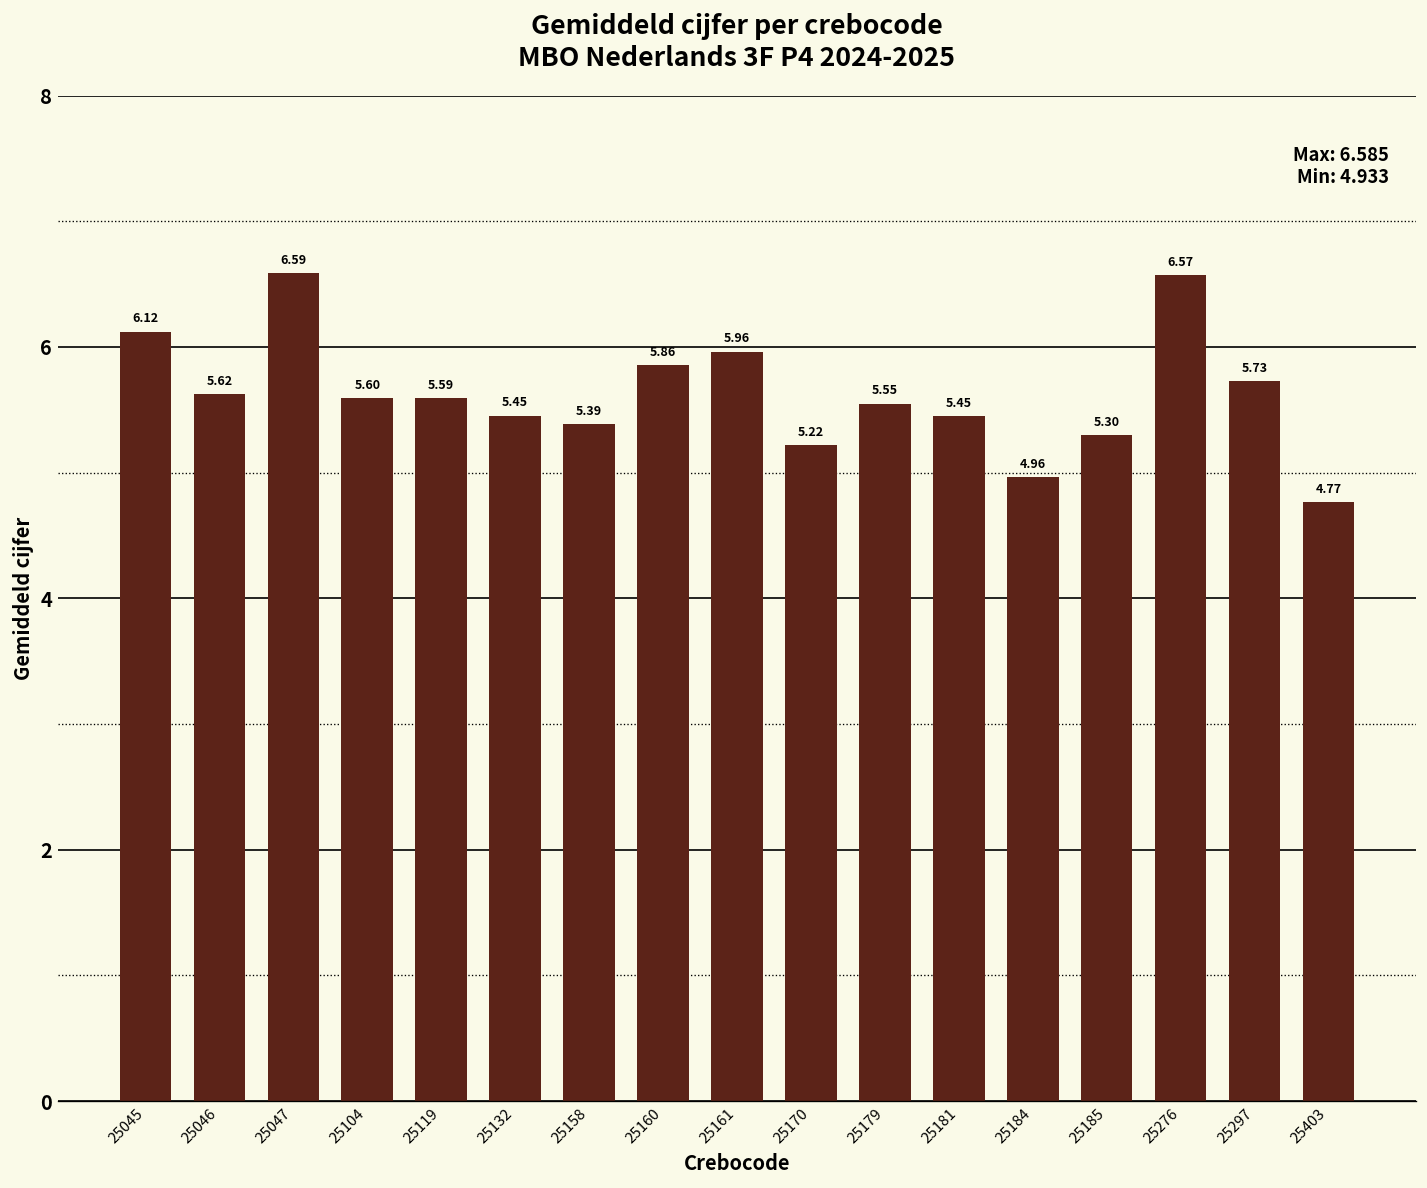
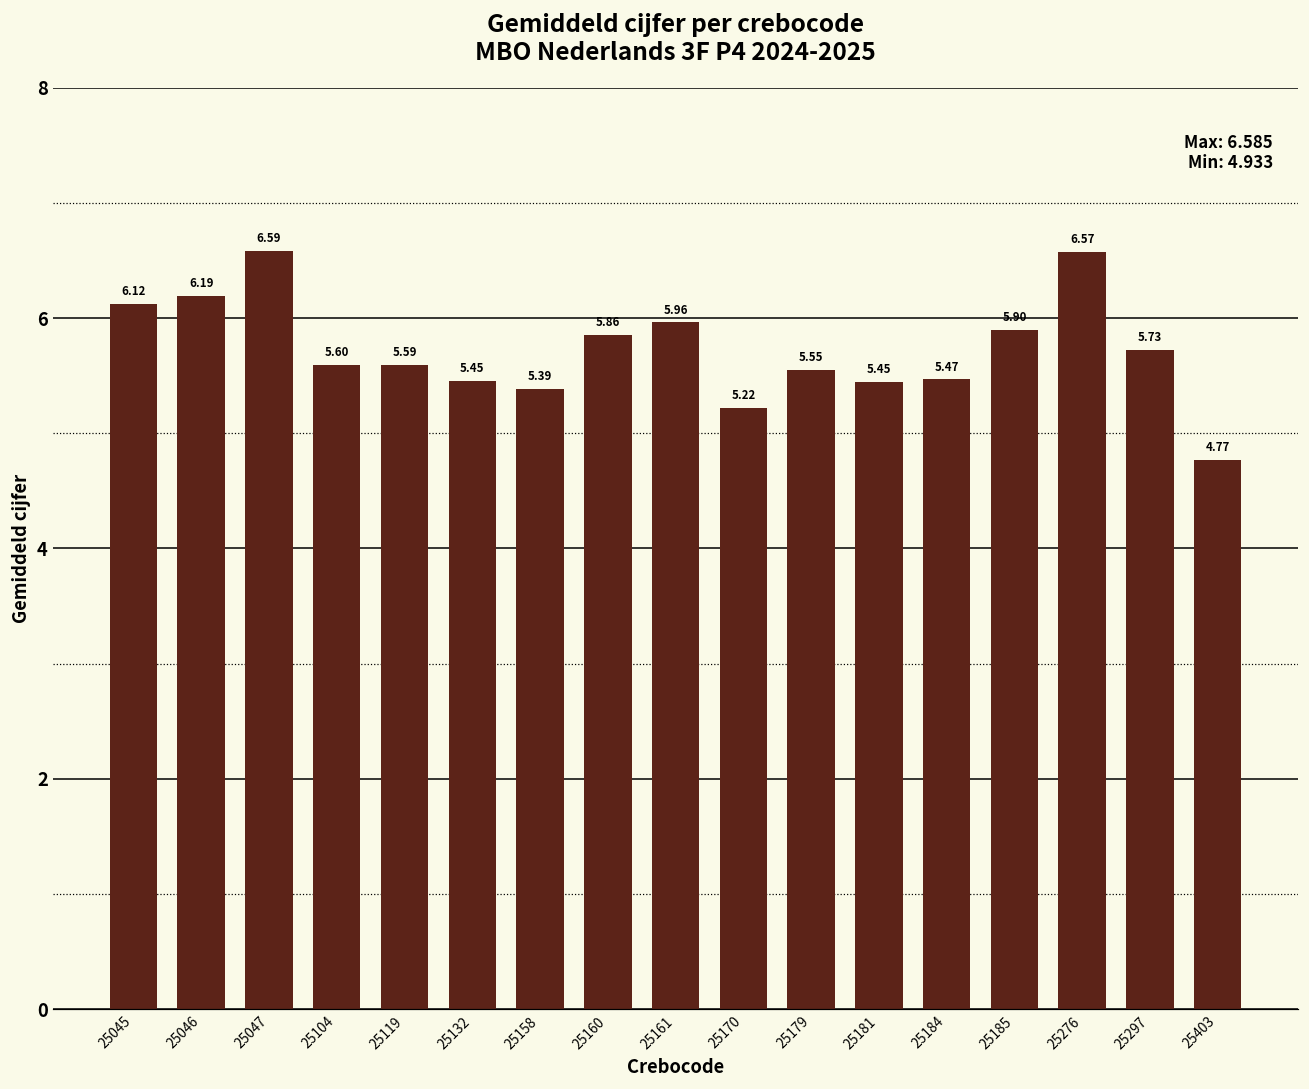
  {
    "25045": 6.12,
-   "25046": 5.62,
+   "25046": 6.19,
    "25047": 6.59,
    "25104": 5.60,
    "25119": 5.59,
    "25132": 5.45,
    "25158": 5.39,
    "25160": 5.86,
    "25161": 5.96,
    "25170": 5.22,
    "25179": 5.55,
    "25181": 5.45,
-   "25184": 4.96,
-   "25185": 5.30,
+   "25184": 5.47,
+   "25185": 5.90,
    "25276": 6.57,
    "25297": 5.73,
    "25403": 4.77
  }
